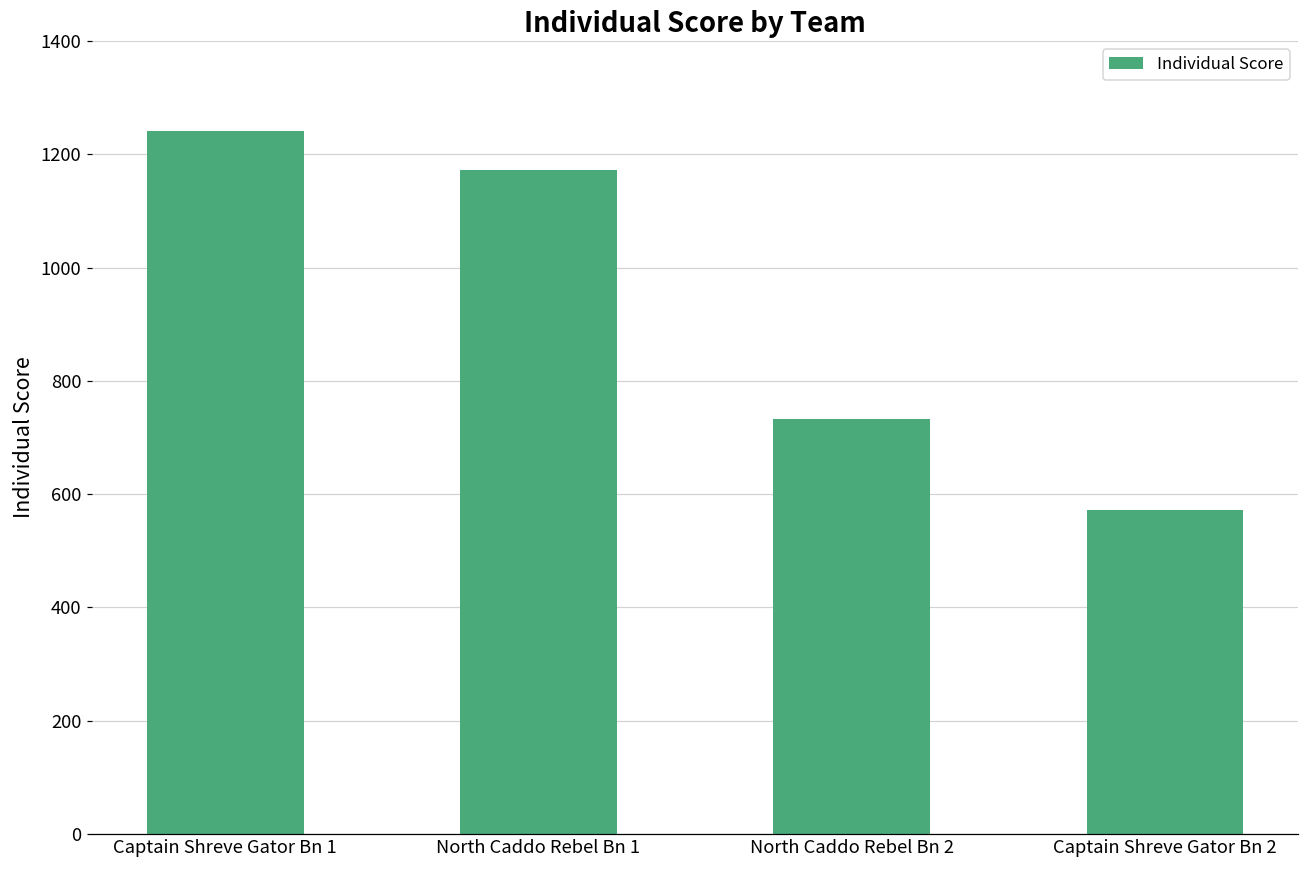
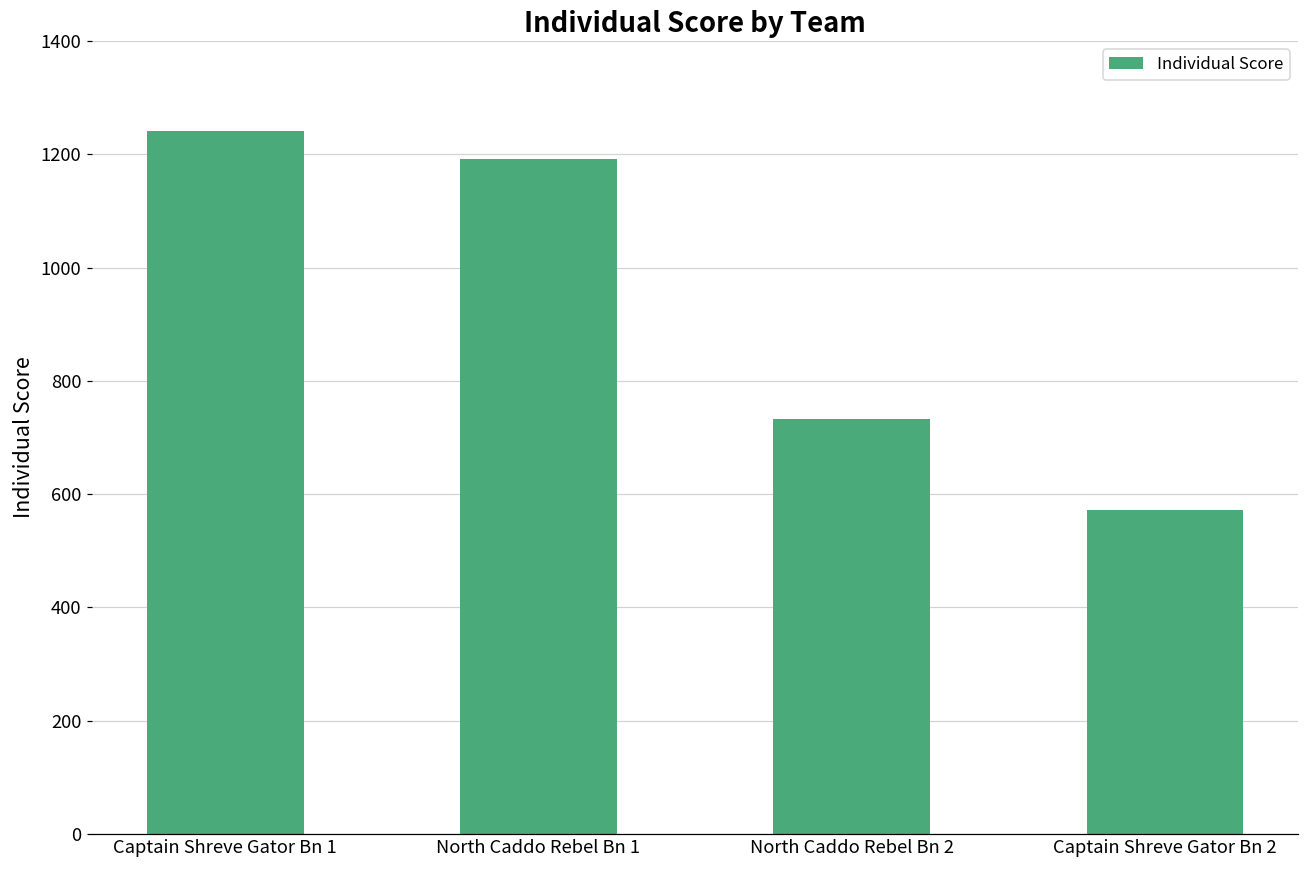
  {
    "Captain Shreve Gator Bn 1": 1240,
-   "North Caddo Rebel Bn 1": 1170,
+   "North Caddo Rebel Bn 1": 1190,
    "North Caddo Rebel Bn 2": 730,
    "Captain Shreve Gator Bn 2": 570
  }
